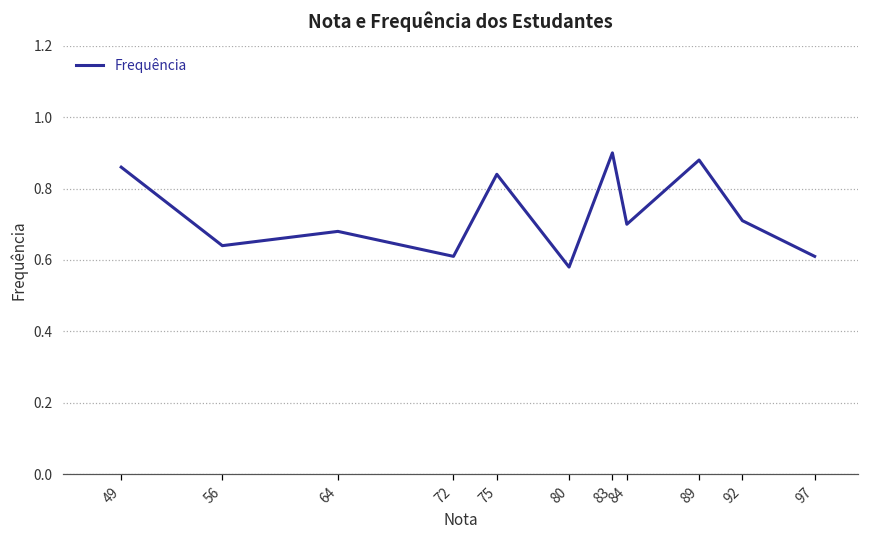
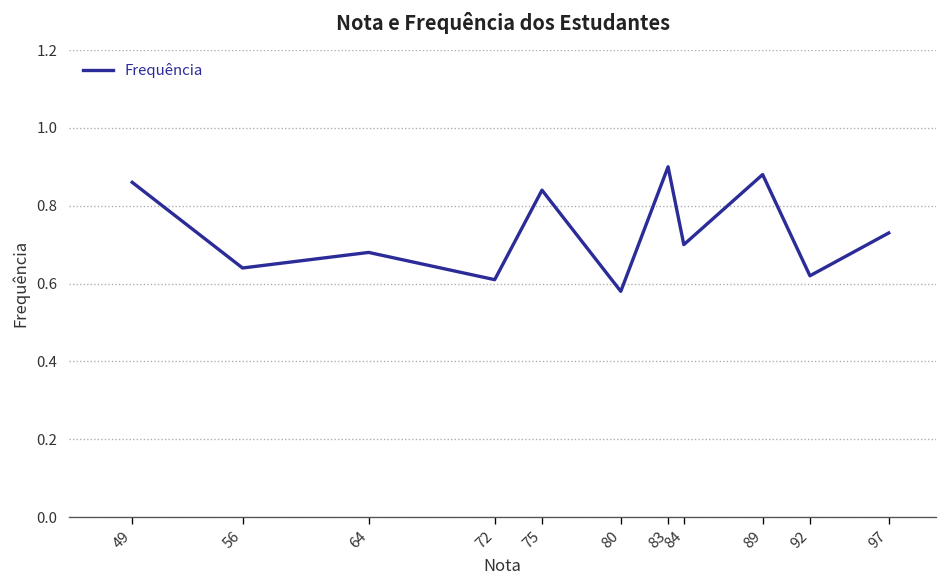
  {
    "49": 0.86,
    "56": 0.64,
    "64": 0.68,
    "72": 0.61,
    "75": 0.84,
    "80": 0.58,
    "83": 0.90,
    "84": 0.70,
    "89": 0.88,
-   "92": 0.71,
-   "97": 0.61
+   "92": 0.62,
+   "97": 0.73
  }
